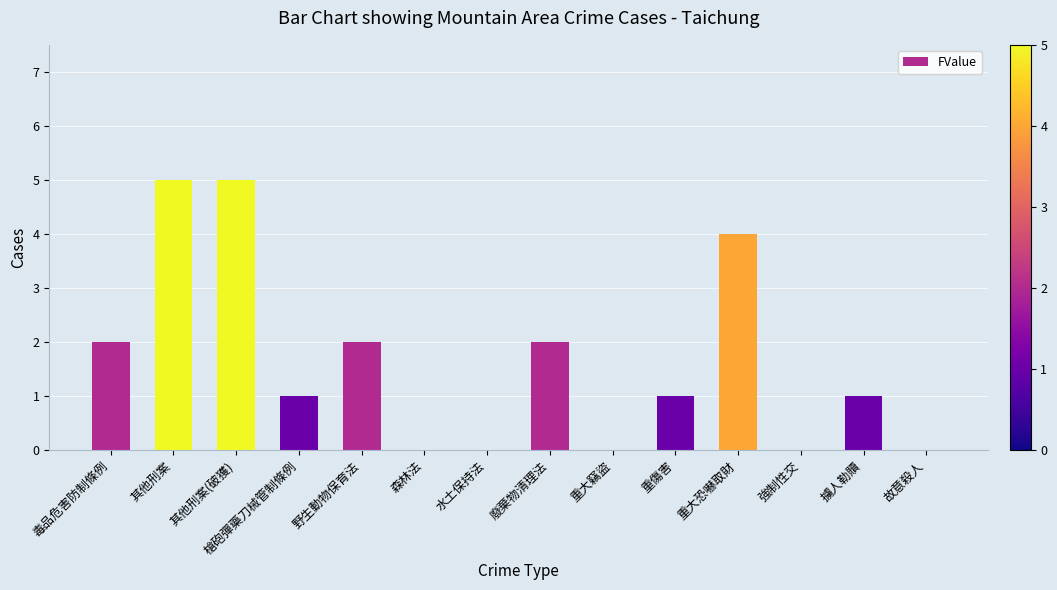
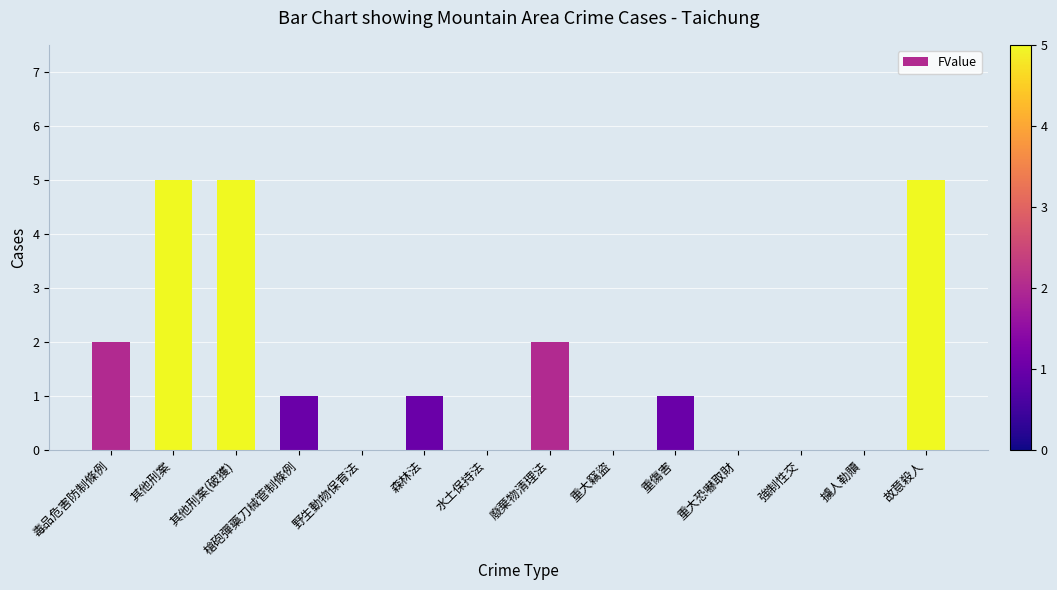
  {
    "毒品危害防制條例": 2,
    "其他刑案": 5,
    "其他刑案(破獲)": 5,
    "槍砲彈藥刀械管制條例": 1,
-   "野生動物保育法": 2,
-   "森林法": 0,
+   "野生動物保育法": 0,
+   "森林法": 1,
    "水土保持法": 0,
    "廢棄物清理法": 2,
    "重大竊盜": 0,
    "重傷害": 1,
-   "重大恐嚇取財": 4,
+   "重大恐嚇取財": 0,
    "強制性交": 0,
-   "擄人勒贖": 1,
-   "故意殺人": 0
+   "擄人勒贖": 0,
+   "故意殺人": 5
  }
